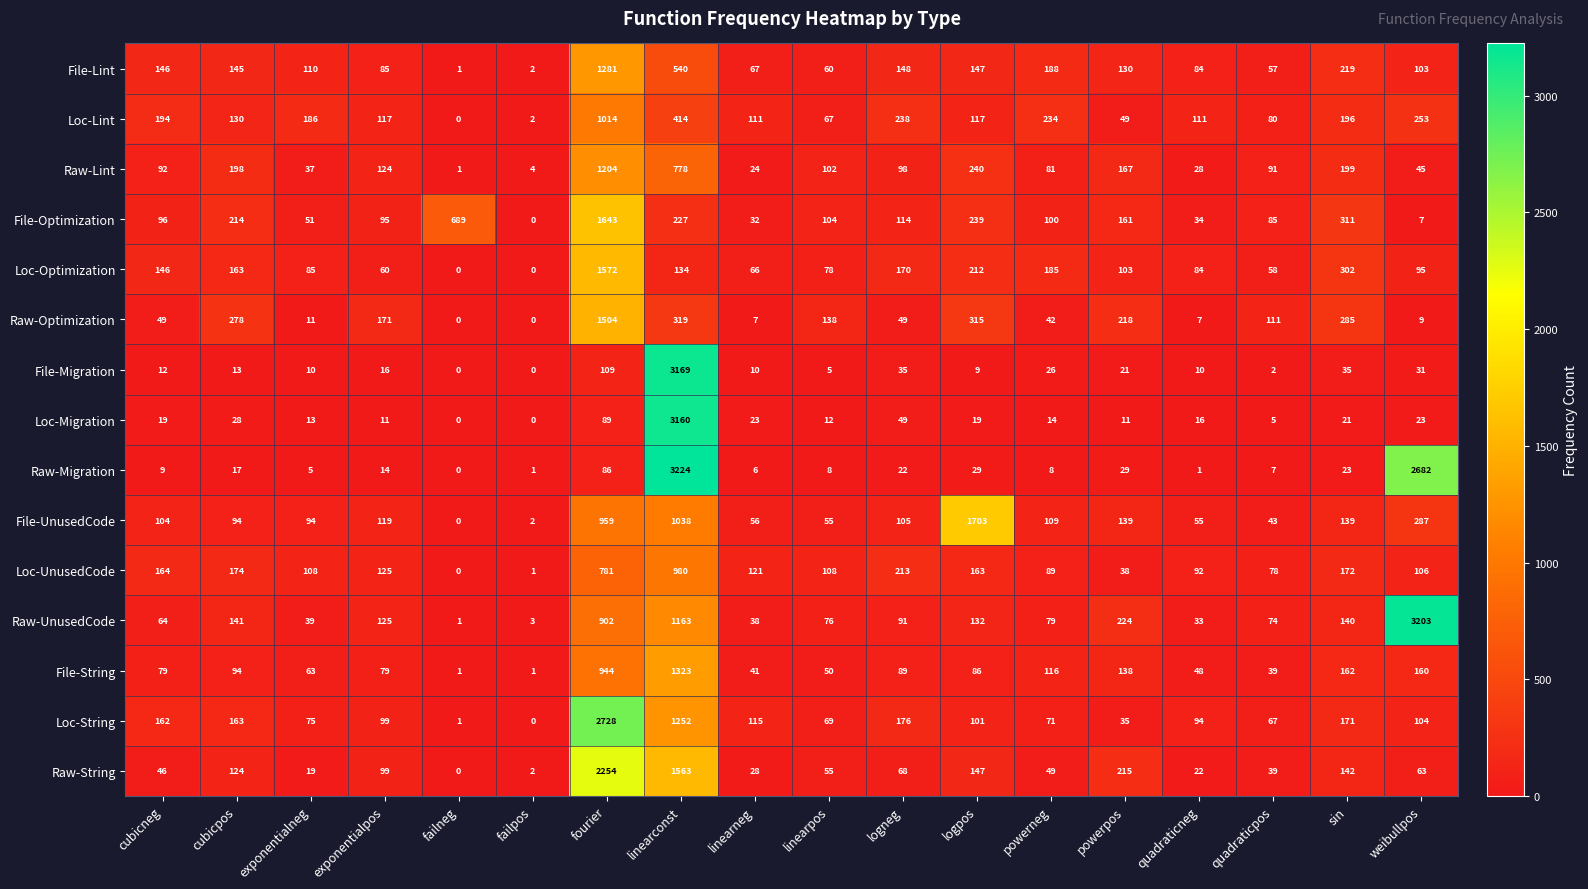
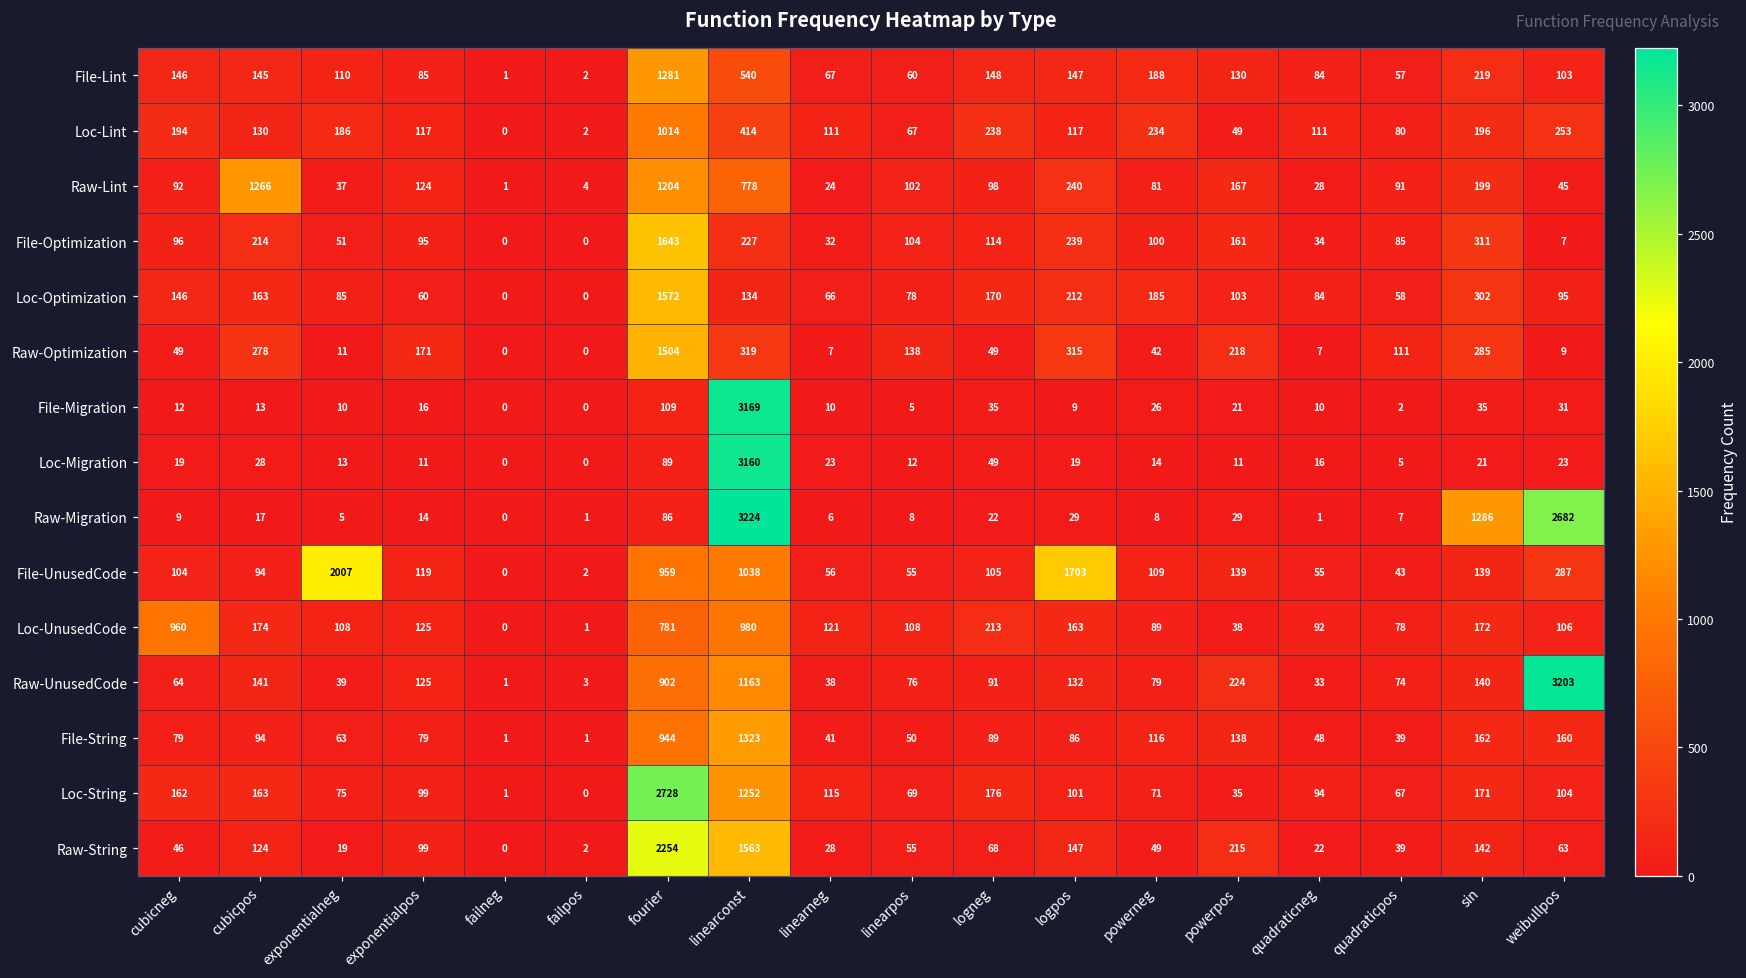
  {
    "Raw-Lint": {
      "cubicneg": 92,
-     "cubicpos": 198,
+     "cubicpos": 1266,
      "exponentialneg": 37,
      "exponentialpos": 124,
      "failneg": 1,
      "failpos": 4,
      "fourier": 1204,
      "linearconst": 778,
      "linearneg": 24,
      "linearpos": 102,
      "logneg": 98,
      "logpos": 240,
      "powerneg": 81,
      "powerpos": 167,
      "quadraticneg": 28,
      "quadraticpos": 91,
      "sin": 199,
      "weibullpos": 45
    },
    "File-Optimization": {
      "cubicneg": 96,
      "cubicpos": 214,
      "exponentialneg": 51,
      "exponentialpos": 95,
-     "failneg": 689,
+     "failneg": 0,
      "failpos": 0,
      "fourier": 1643,
      "linearconst": 227,
      "linearneg": 32,
      "linearpos": 104,
      "logneg": 114,
      "logpos": 239,
      "powerneg": 100,
      "powerpos": 161,
      "quadraticneg": 34,
      "quadraticpos": 85,
      "sin": 311,
      "weibullpos": 7
    },
    "Raw-Migration": {
      "cubicneg": 9,
      "cubicpos": 17,
      "exponentialneg": 5,
      "exponentialpos": 14,
      "failneg": 0,
      "failpos": 1,
      "fourier": 86,
      "linearconst": 3224,
      "linearneg": 6,
      "linearpos": 8,
      "logneg": 22,
      "logpos": 29,
      "powerneg": 8,
      "powerpos": 29,
      "quadraticneg": 1,
      "quadraticpos": 7,
-     "sin": 23,
+     "sin": 1286,
      "weibullpos": 2682
    },
    "File-UnusedCode": {
      "cubicneg": 104,
      "cubicpos": 94,
-     "exponentialneg": 94,
+     "exponentialneg": 2007,
      "exponentialpos": 119,
      "failneg": 0,
      "failpos": 2,
      "fourier": 959,
      "linearconst": 1038,
      "linearneg": 56,
      "linearpos": 55,
      "logneg": 105,
      "logpos": 1703,
      "powerneg": 109,
      "powerpos": 139,
      "quadraticneg": 55,
      "quadraticpos": 43,
      "sin": 139,
      "weibullpos": 287
    },
    "Loc-UnusedCode": {
-     "cubicneg": 164,
+     "cubicneg": 960,
      "cubicpos": 174,
      "exponentialneg": 108,
      "exponentialpos": 125,
      "failneg": 0,
      "failpos": 1,
      "fourier": 781,
      "linearconst": 980,
      "linearneg": 121,
      "linearpos": 108,
      "logneg": 213,
      "logpos": 163,
      "powerneg": 89,
      "powerpos": 38,
      "quadraticneg": 92,
      "quadraticpos": 78,
      "sin": 172,
      "weibullpos": 106
    }
  }
